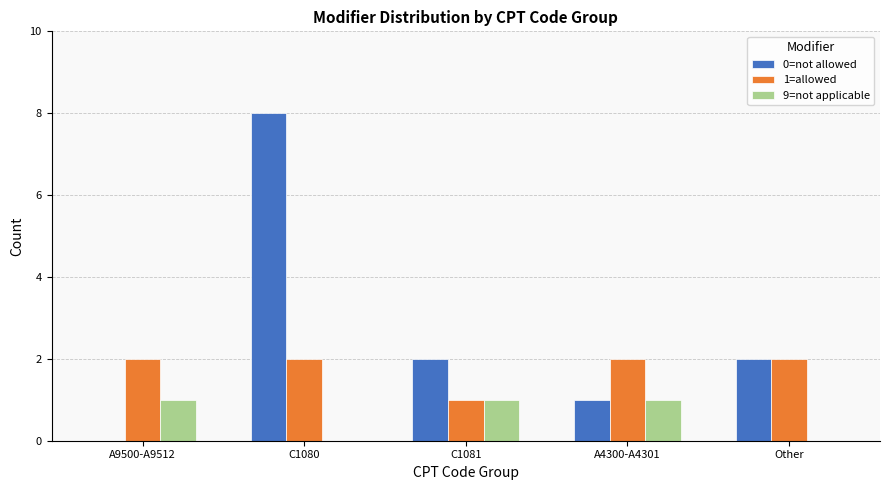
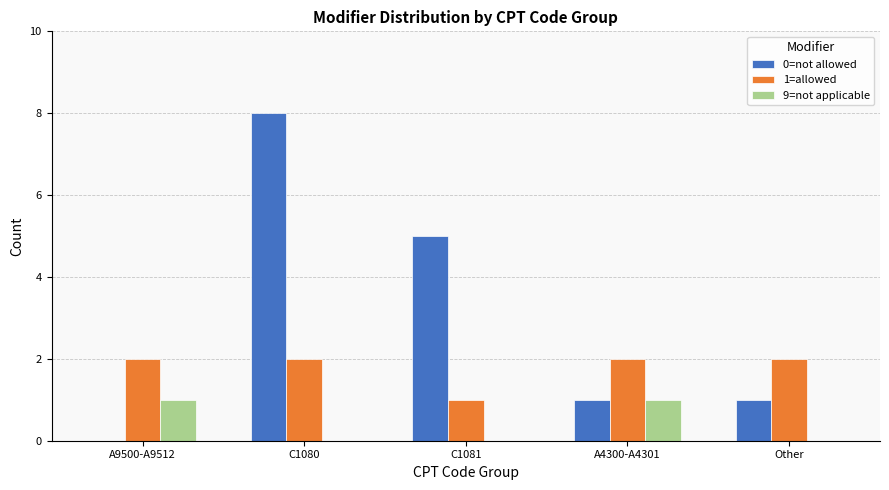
  {
    "0=not allowed": {
      "A9500-A9512": 0,
      "C1080": 8,
-     "C1081": 2,
+     "C1081": 5,
      "A4300-A4301": 1,
-     "Other": 2
+     "Other": 1
    },
    "1=allowed": {
      "A9500-A9512": 2,
      "C1080": 2,
      "C1081": 1,
      "A4300-A4301": 2,
      "Other": 2
    },
    "9=not applicable": {
      "A9500-A9512": 1,
      "C1080": 0,
-     "C1081": 1,
+     "C1081": 0,
      "A4300-A4301": 1,
      "Other": 0
    }
  }
